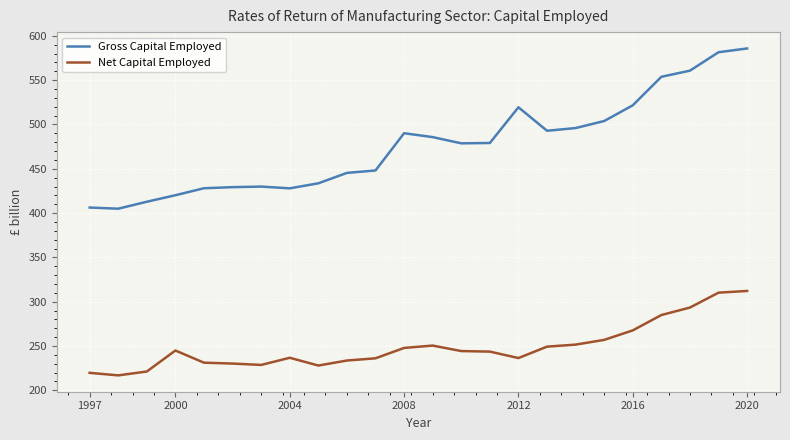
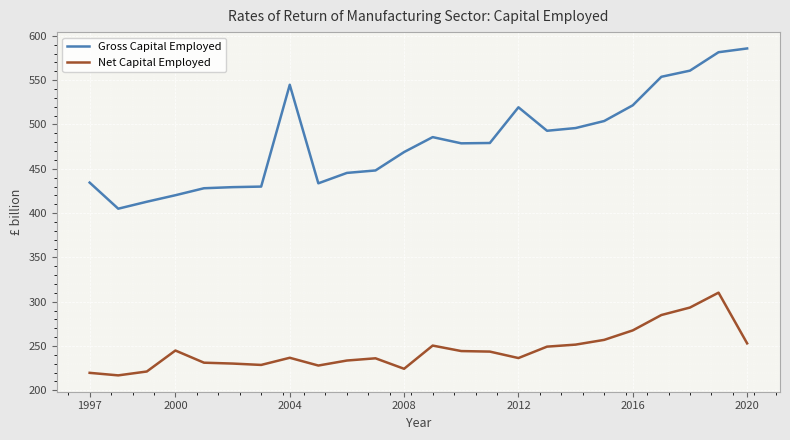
  {
    "Gross Capital Employed": {
-     "1997": 410,
+     "1997": 430,
      "2000": 420,
-     "2004": 430,
-     "2008": 490,
+     "2004": 540,
+     "2008": 470,
      "2012": 520,
      "2016": 520,
      "2020": 590
    },
    "Net Capital Employed": {
      "1997": 220,
      "2000": 240,
      "2004": 240,
-     "2008": 250,
+     "2008": 220,
      "2012": 240,
      "2016": 270,
-     "2020": 310
+     "2020": 250
    }
  }
